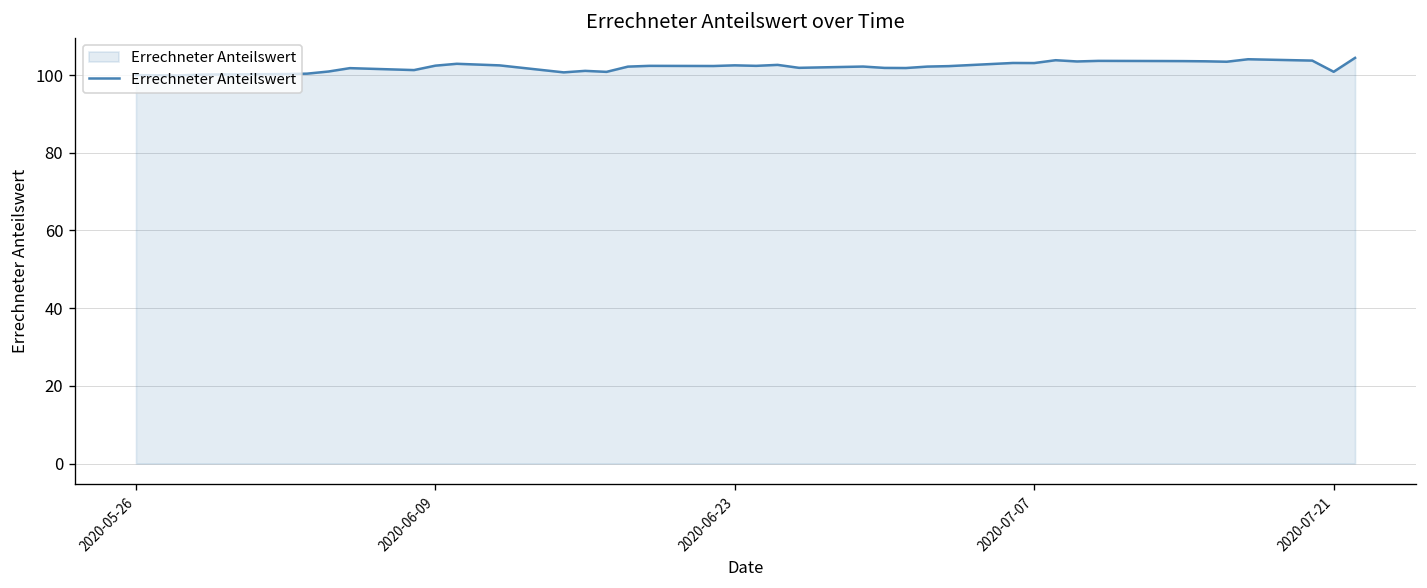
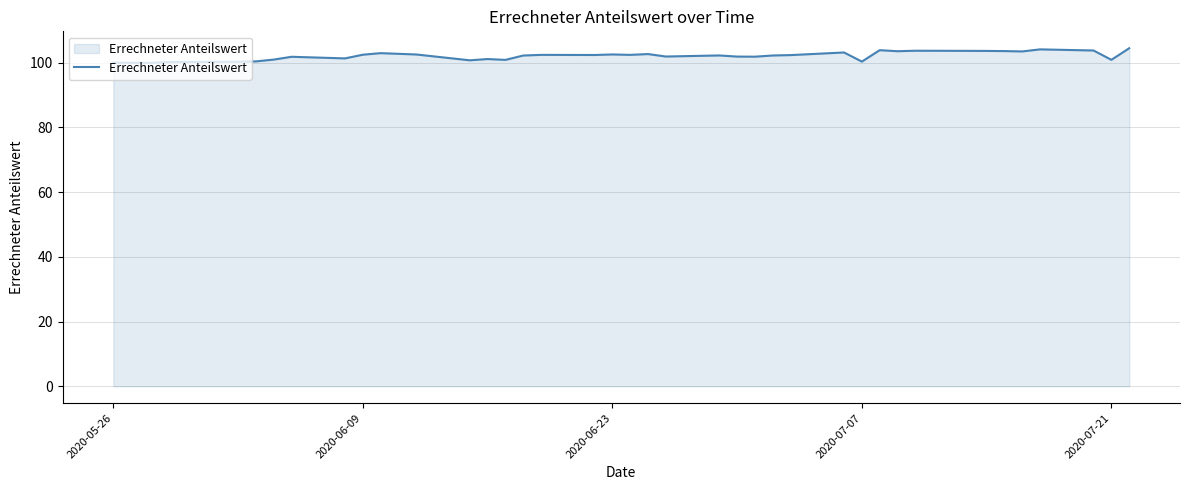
  {
    "2020-06-09": 102,
    "2020-06-23": 103,
-   "2020-07-07": 103,
+   "2020-07-07": 100,
    "2020-07-21": 101
  }
